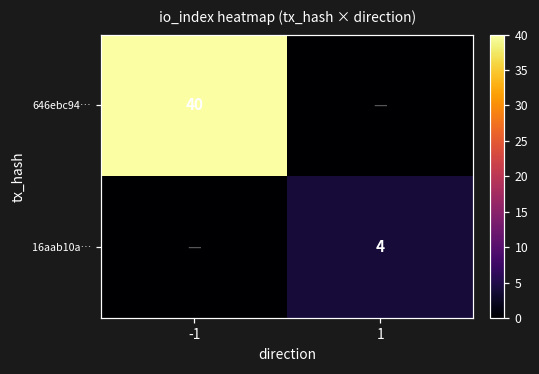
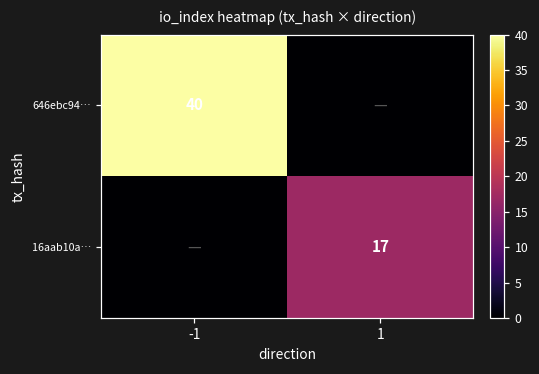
  {
    "646ebc94…": {
      "-1": 40
    },
    "16aab10a…": {
-     "1": 4
+     "1": 17
    }
  }
